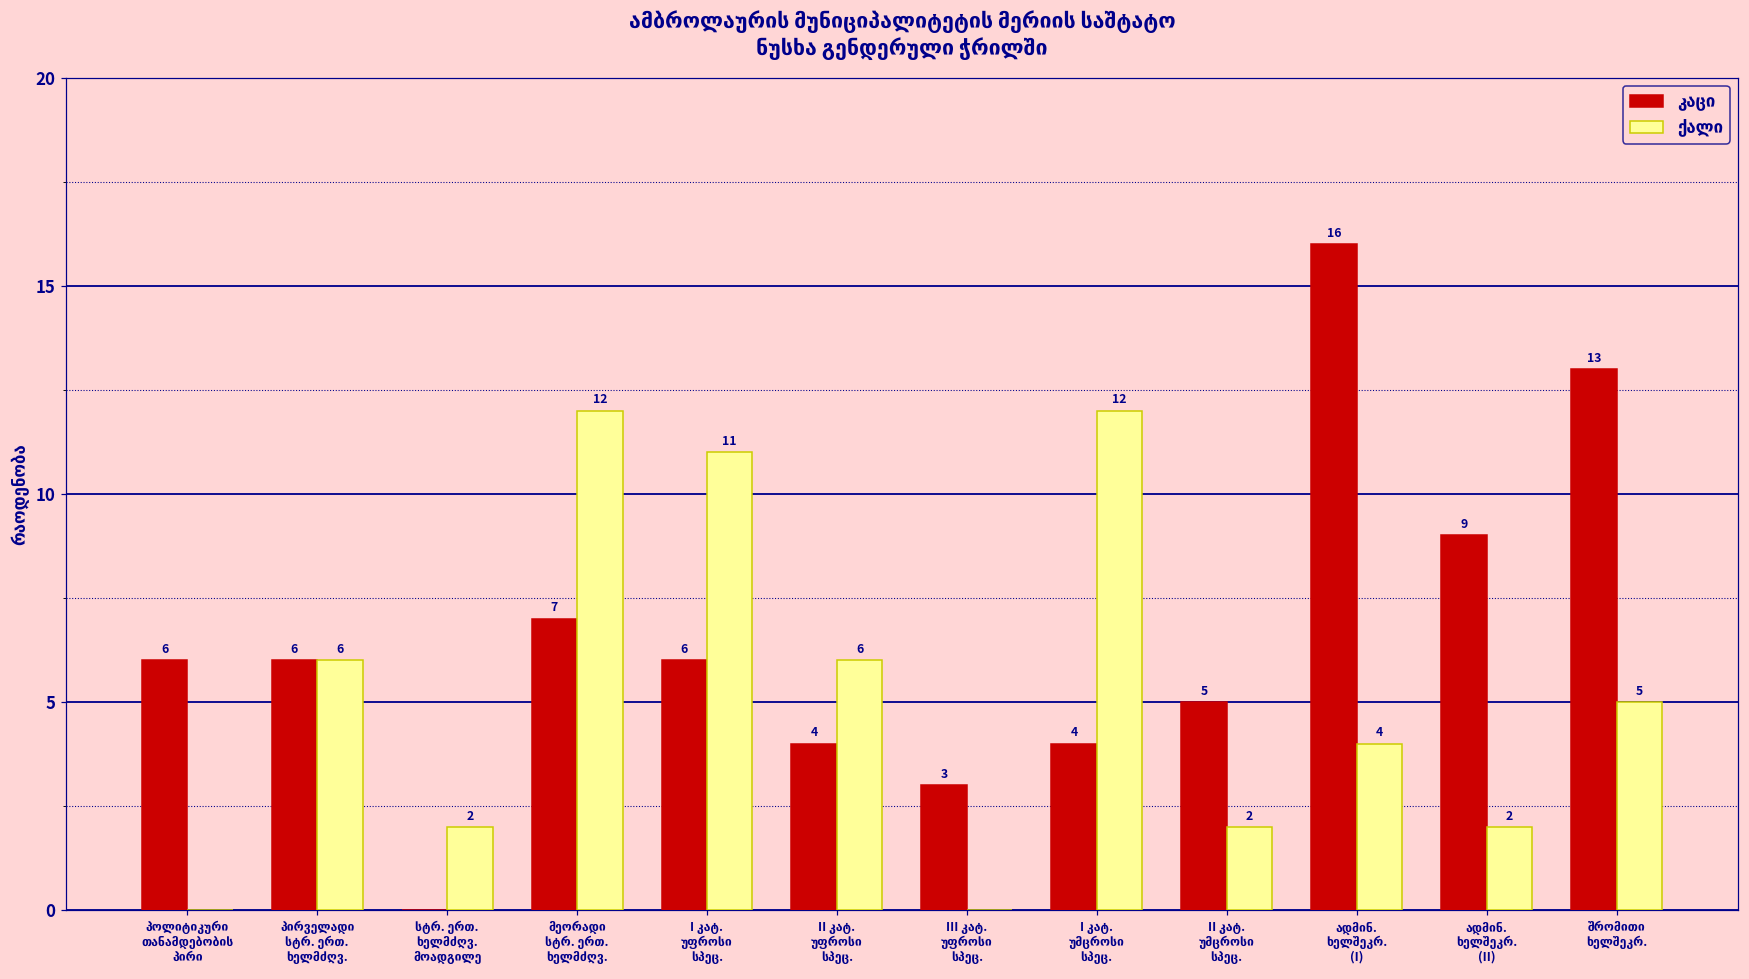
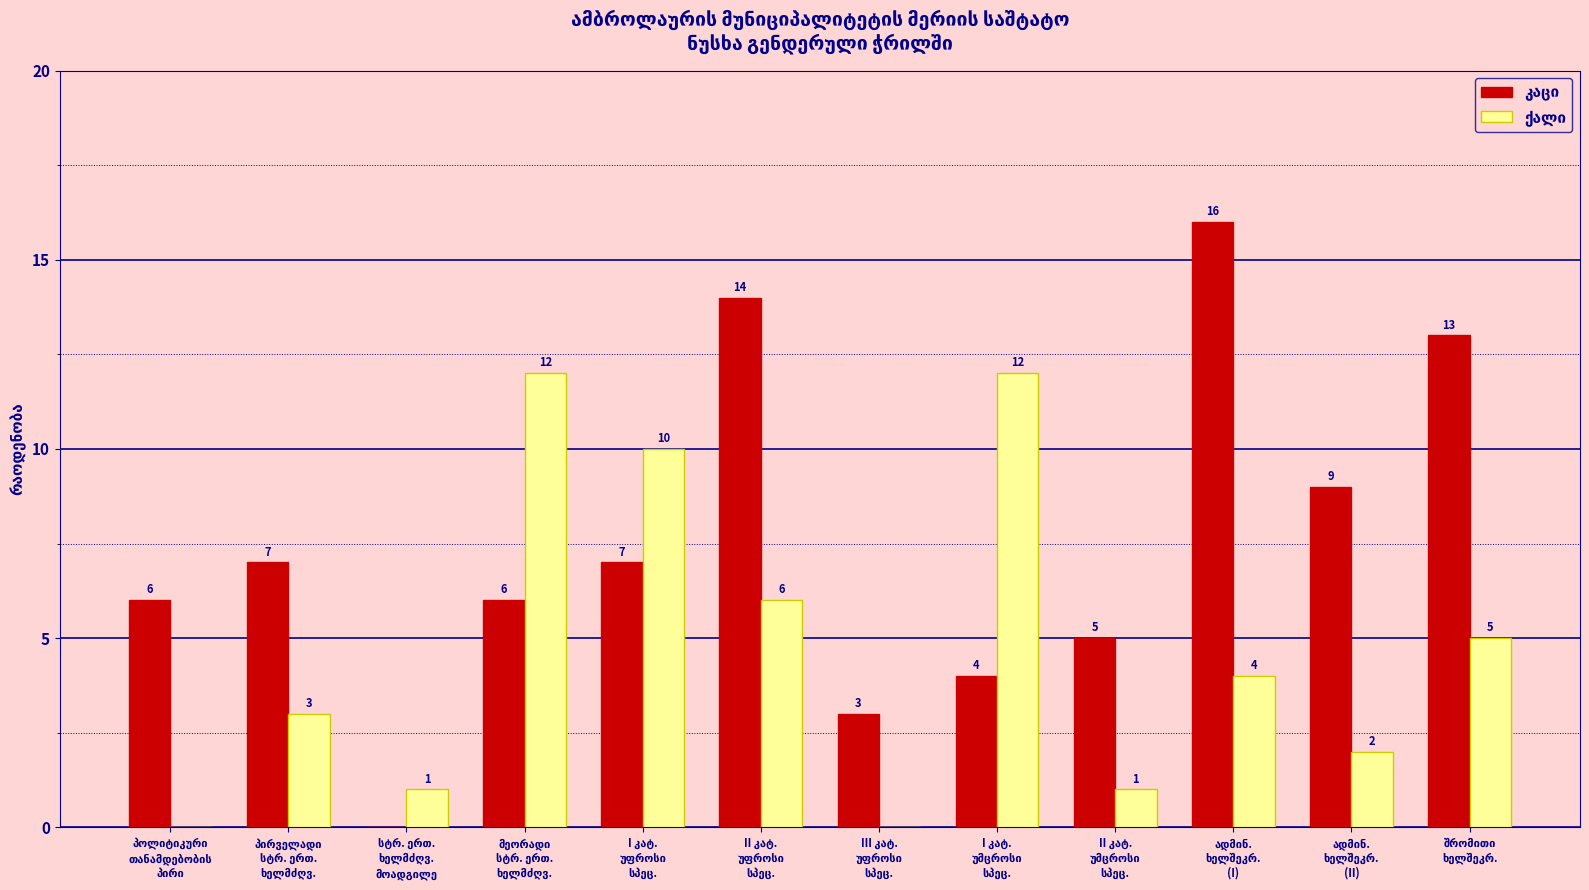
  {
    "კაცი": {
      "პოლიტიკური თანამდებობის პირი": 6,
-     "პირველადი სტრ. ერთ. ხელმძღვ.": 6,
-     "მეორადი სტრ. ერთ. ხელმძღვ.": 7,
-     "I კატ. უფროსი სპეც.": 6,
-     "II კატ. უფროსი სპეც.": 4,
+     "პირველადი სტრ. ერთ. ხელმძღვ.": 7,
+     "მეორადი სტრ. ერთ. ხელმძღვ.": 6,
+     "I კატ. უფროსი სპეც.": 7,
+     "II კატ. უფროსი სპეც.": 14,
      "III კატ. უფროსი სპეც.": 3,
      "I კატ. უმცროსი სპეც.": 4,
      "II კატ. უმცროსი სპეც.": 5,
      "ადმინ. ხელშეკრ. (I)": 16,
      "ადმინ. ხელშეკრ. (II)": 9,
      "შრომითი ხელშეკრ.": 13
    },
    "ქალი": {
-     "პირველადი სტრ. ერთ. ხელმძღვ.": 6,
-     "სტრ. ერთ. ხელმძღვ. მოადგილე": 2,
+     "პირველადი სტრ. ერთ. ხელმძღვ.": 3,
+     "სტრ. ერთ. ხელმძღვ. მოადგილე": 1,
      "მეორადი სტრ. ერთ. ხელმძღვ.": 12,
-     "I კატ. უფროსი სპეც.": 11,
+     "I კატ. უფროსი სპეც.": 10,
      "II კატ. უფროსი სპეც.": 6,
      "I კატ. უმცროსი სპეც.": 12,
-     "II კატ. უმცროსი სპეც.": 2,
+     "II კატ. უმცროსი სპეც.": 1,
      "ადმინ. ხელშეკრ. (I)": 4,
      "ადმინ. ხელშეკრ. (II)": 2,
      "შრომითი ხელშეკრ.": 5
    }
  }
